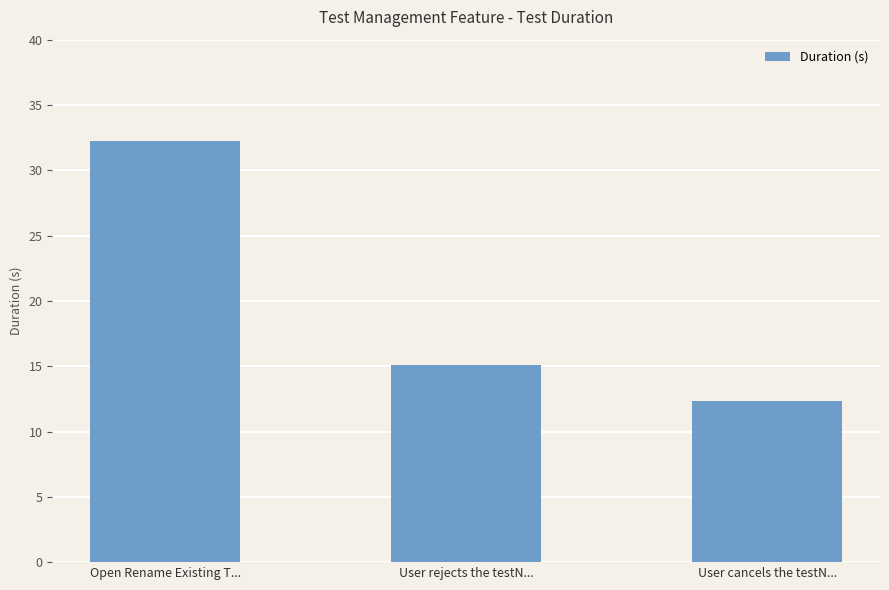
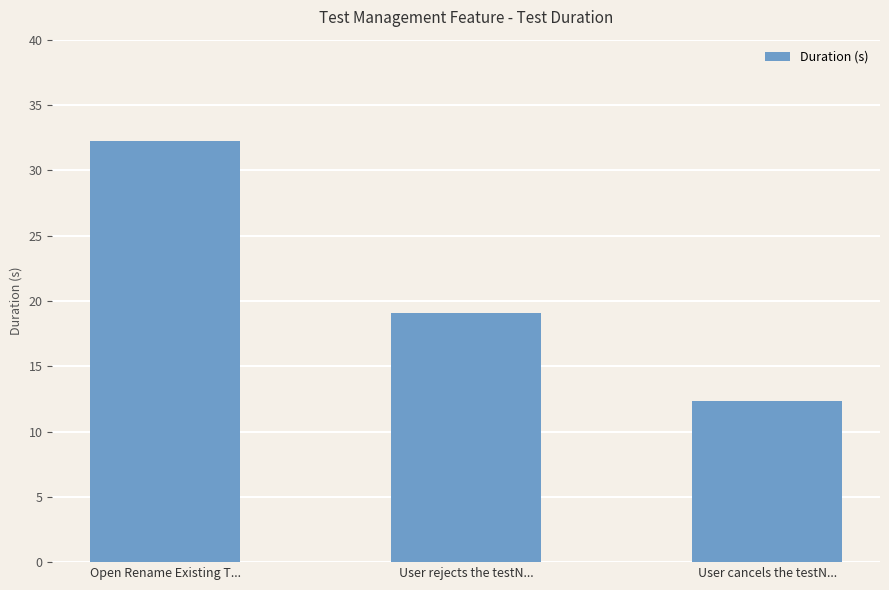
  {
    "Open Rename Existing T...": 32.3,
-   "User rejects the testN...": 15.1,
+   "User rejects the testN...": 19.1,
    "User cancels the testN...": 12.3
  }
